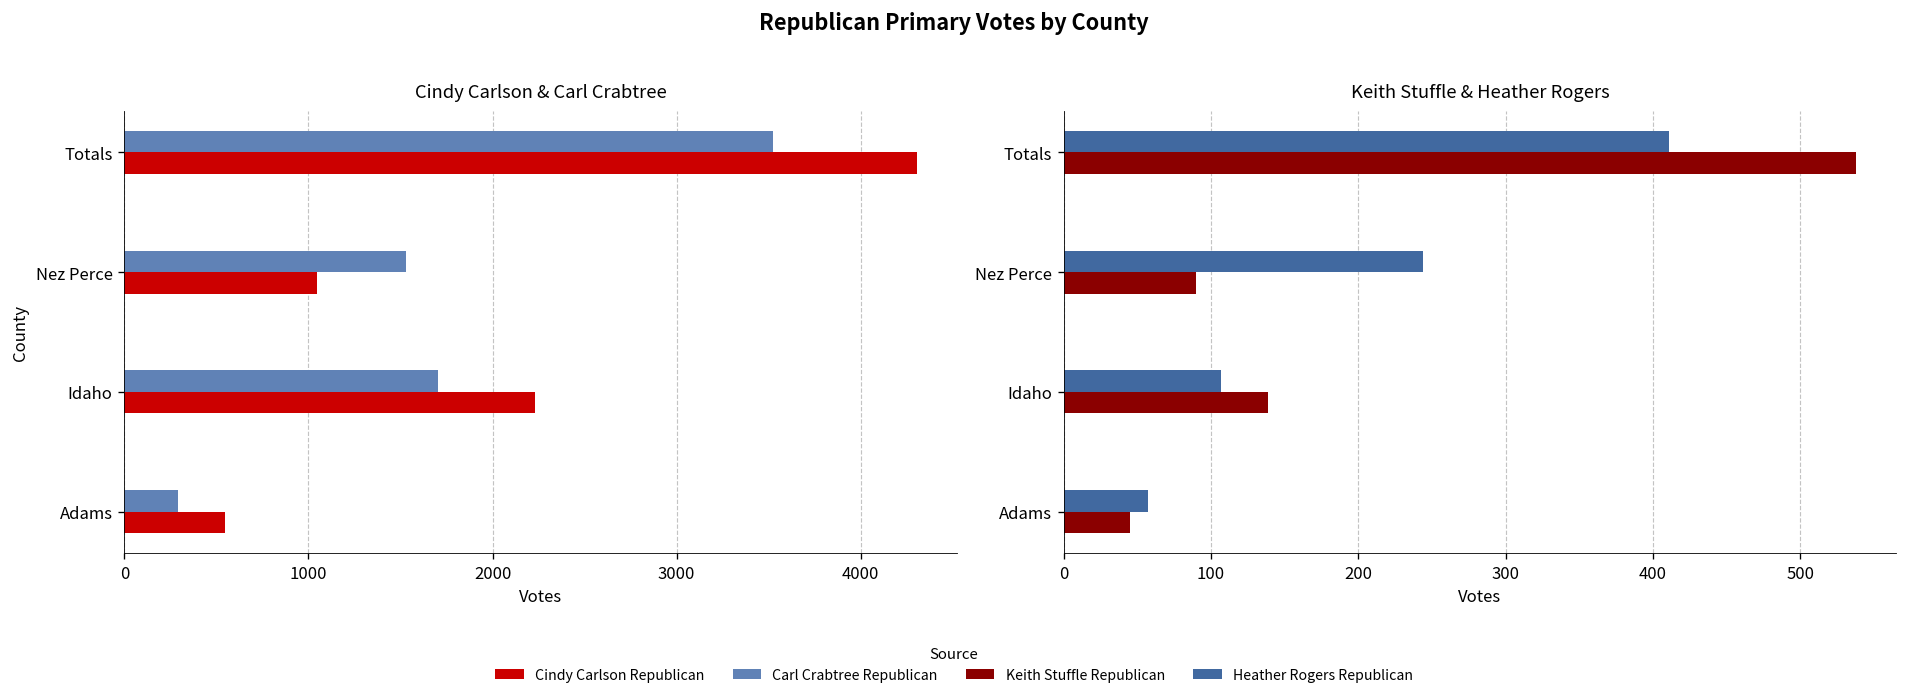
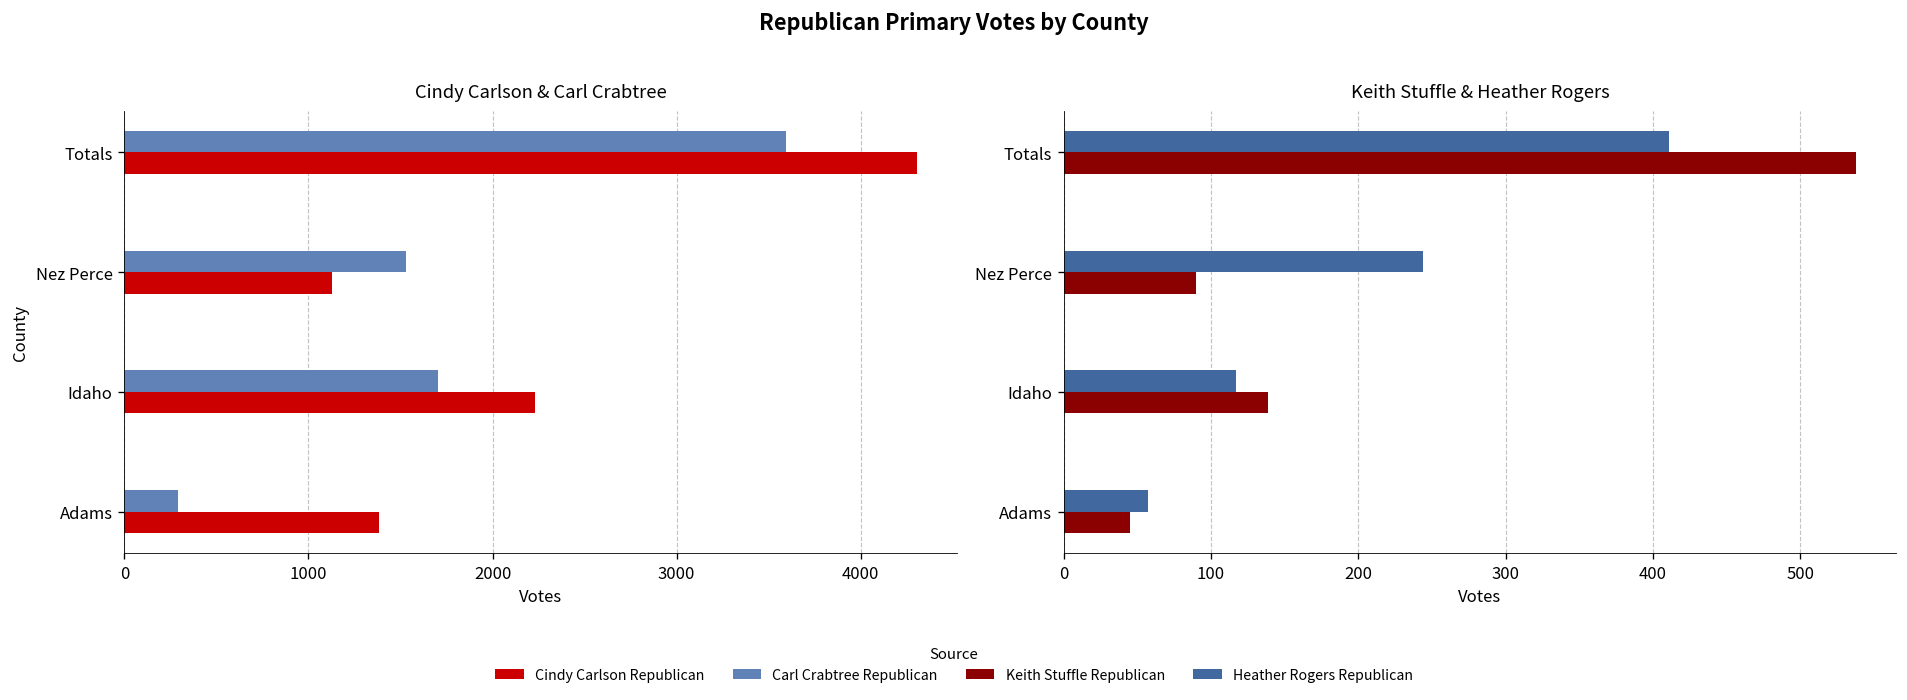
  {
    "Cindy Carlson & Carl Crabtree": {
      "Cindy Carlson Republican": {
        "Totals": 4310,
-       "Nez Perce": 1050,
+       "Nez Perce": 1130,
        "Idaho": 2230,
-       "Adams": 550
+       "Adams": 1380
      },
      "Carl Crabtree Republican": {
-       "Totals": 3530,
+       "Totals": 3590,
        "Nez Perce": 1530,
        "Idaho": 1710,
        "Adams": 290
      }
    },
    "Keith Stuffle & Heather Rogers": {
      "Keith Stuffle Republican": {
        "Totals": 538,
        "Nez Perce": 90,
        "Idaho": 139,
        "Adams": 45
      },
      "Heather Rogers Republican": {
        "Totals": 411,
        "Nez Perce": 244,
-       "Idaho": 107,
+       "Idaho": 117,
        "Adams": 57
      }
    }
  }
